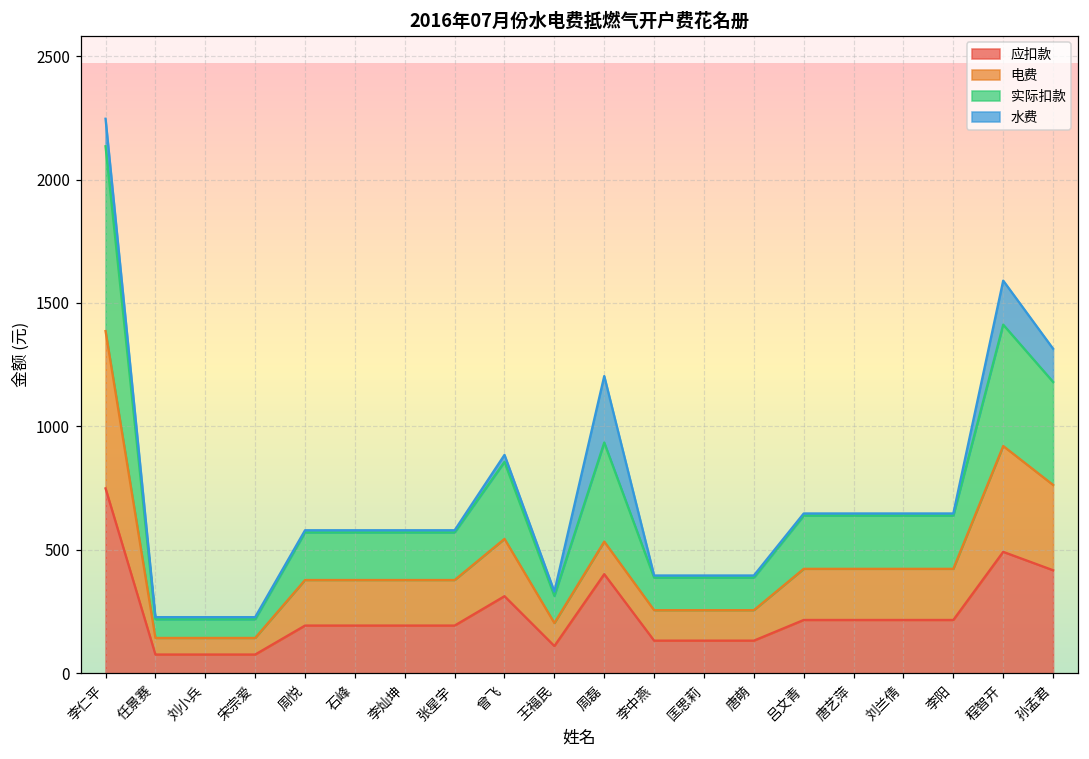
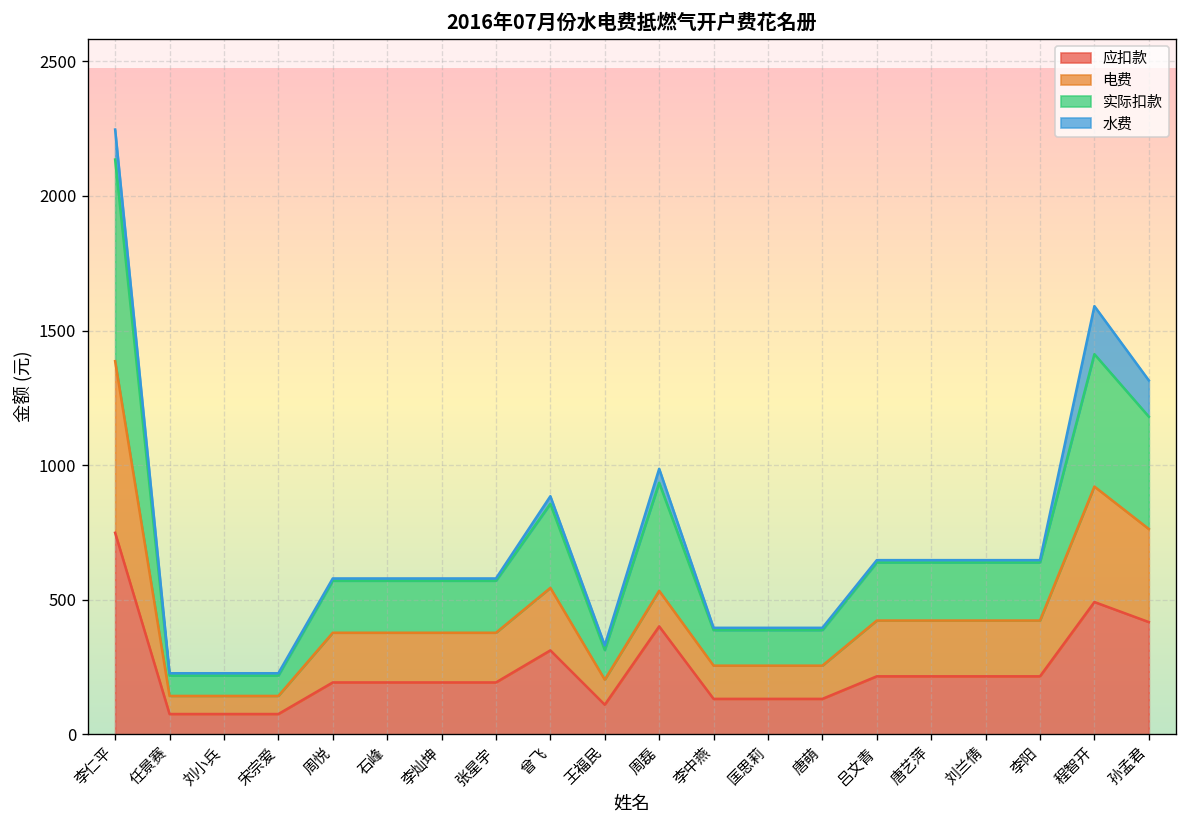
  {
    "实际扣款": {
      "李仁平": 750,
      "曾飞": 310,
      "王福民": 110,
      "周磊": 400,
      "程智开": 490,
      "孙孟君": 420
    },
    "水费": {
      "李仁平": 110,
      "曾飞": 30,
      "王福民": 20,
-     "周磊": 270,
+     "周磊": 50,
      "程智开": 180,
      "孙孟君": 130
    }
  }
